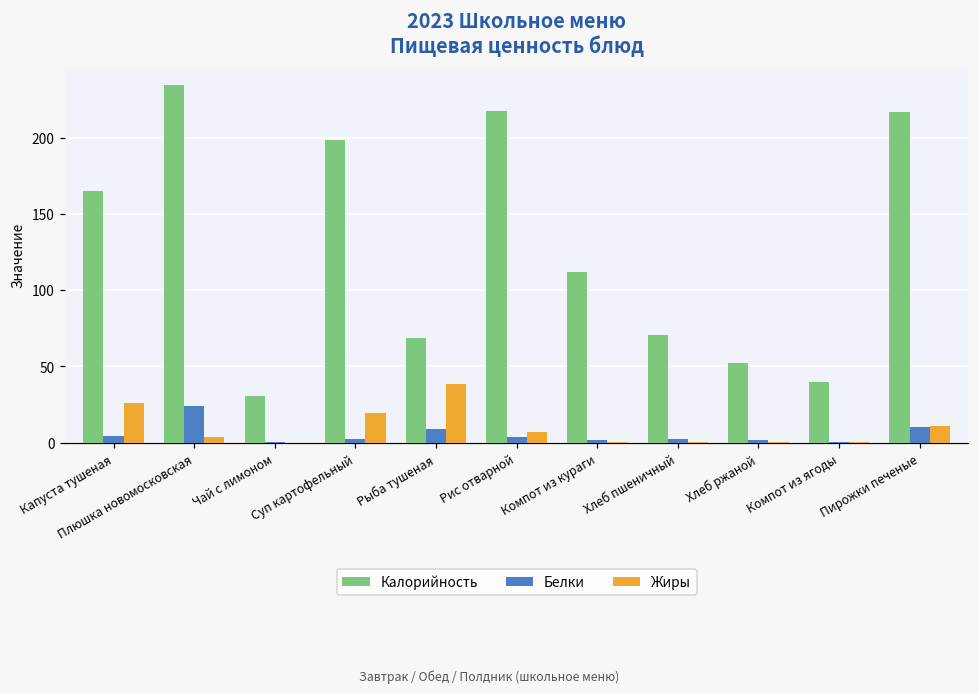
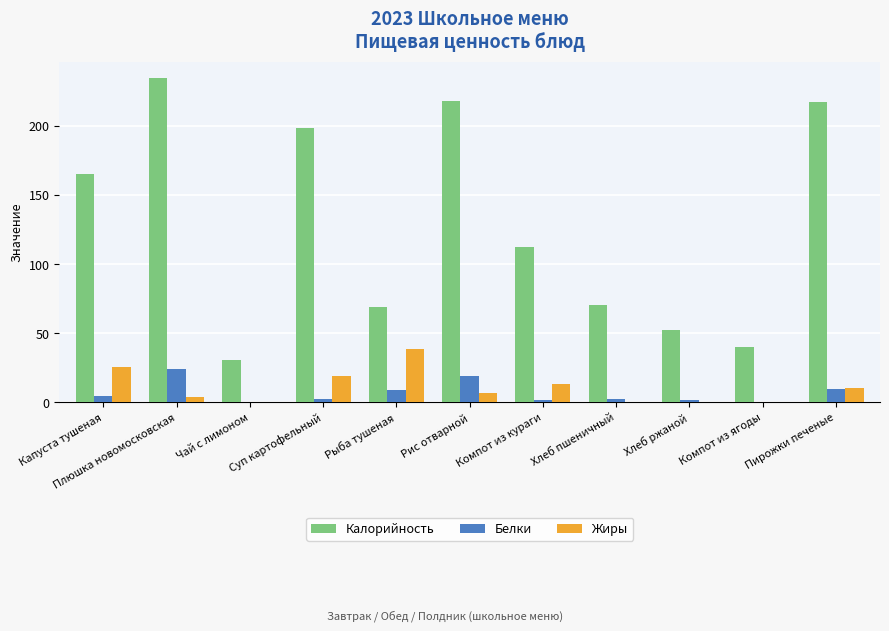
  {
    "Калорийность": {
      "Капуста тушеная": 165,
      "Плюшка новомосковская": 235,
      "Чай с лимоном": 31,
      "Суп картофельный": 199,
      "Рыба тушеная": 69,
      "Рис отварной": 218,
      "Компот из кураги": 112,
      "Хлеб пшеничный": 71,
      "Хлеб ржаной": 52,
      "Компот из ягоды": 40,
      "Пирожки печеные": 217
    },
    "Белки": {
      "Капуста тушеная": 4,
      "Плюшка новомосковская": 24,
      "Суп картофельный": 3,
      "Рыба тушеная": 9,
-     "Рис отварной": 4,
+     "Рис отварной": 19,
      "Компот из кураги": 2,
      "Хлеб пшеничный": 2,
      "Хлеб ржаной": 2,
      "Пирожки печеные": 10
    },
    "Жиры": {
      "Капуста тушеная": 26,
      "Плюшка новомосковская": 4,
      "Чай с лимоном": 0,
      "Суп картофельный": 19,
      "Рыба тушеная": 38,
      "Рис отварной": 7,
-     "Компот из кураги": 0,
+     "Компот из кураги": 14,
      "Пирожки печеные": 11
    }
  }
